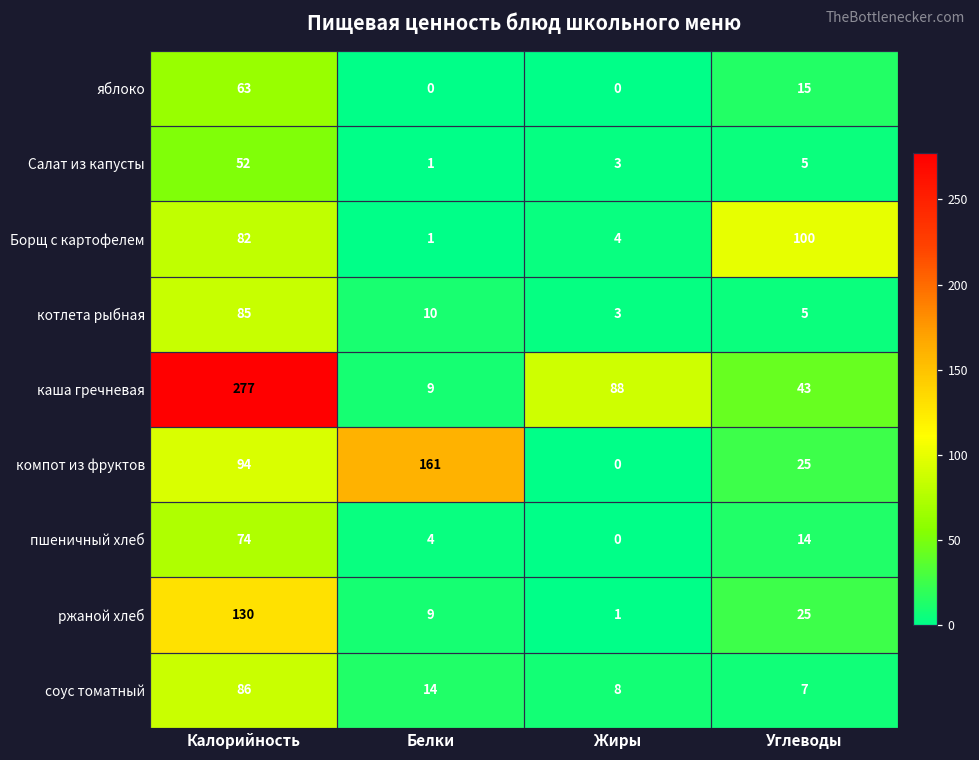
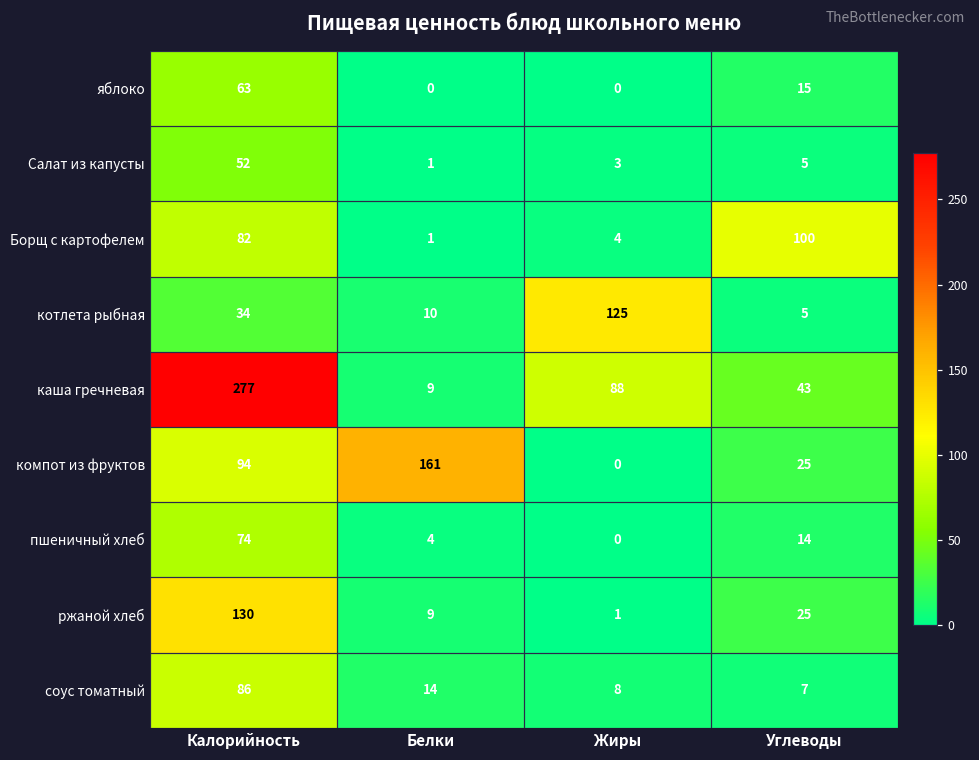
  {
    "яблоко": {
      "Калорийность": 63,
      "Белки": 0,
      "Жиры": 0,
      "Углеводы": 15
    },
    "Салат из капусты": {
      "Калорийность": 52,
      "Белки": 1,
      "Жиры": 3,
      "Углеводы": 5
    },
    "Борщ с картофелем": {
      "Калорийность": 82,
      "Белки": 1,
      "Жиры": 4,
      "Углеводы": 100
    },
    "котлета рыбная": {
-     "Калорийность": 85,
+     "Калорийность": 34,
      "Белки": 10,
-     "Жиры": 3,
+     "Жиры": 125,
      "Углеводы": 5
    },
    "каша гречневая": {
      "Калорийность": 277,
      "Белки": 9,
      "Жиры": 88,
      "Углеводы": 43
    },
    "компот из фруктов": {
      "Калорийность": 94,
      "Белки": 161,
      "Жиры": 0,
      "Углеводы": 25
    },
    "пшеничный хлеб": {
      "Калорийность": 74,
      "Белки": 4,
      "Жиры": 0,
      "Углеводы": 14
    },
    "ржаной хлеб": {
      "Калорийность": 130,
      "Белки": 9,
      "Жиры": 1,
      "Углеводы": 25
    },
    "соус томатный": {
      "Калорийность": 86,
      "Белки": 14,
      "Жиры": 8,
      "Углеводы": 7
    }
  }
